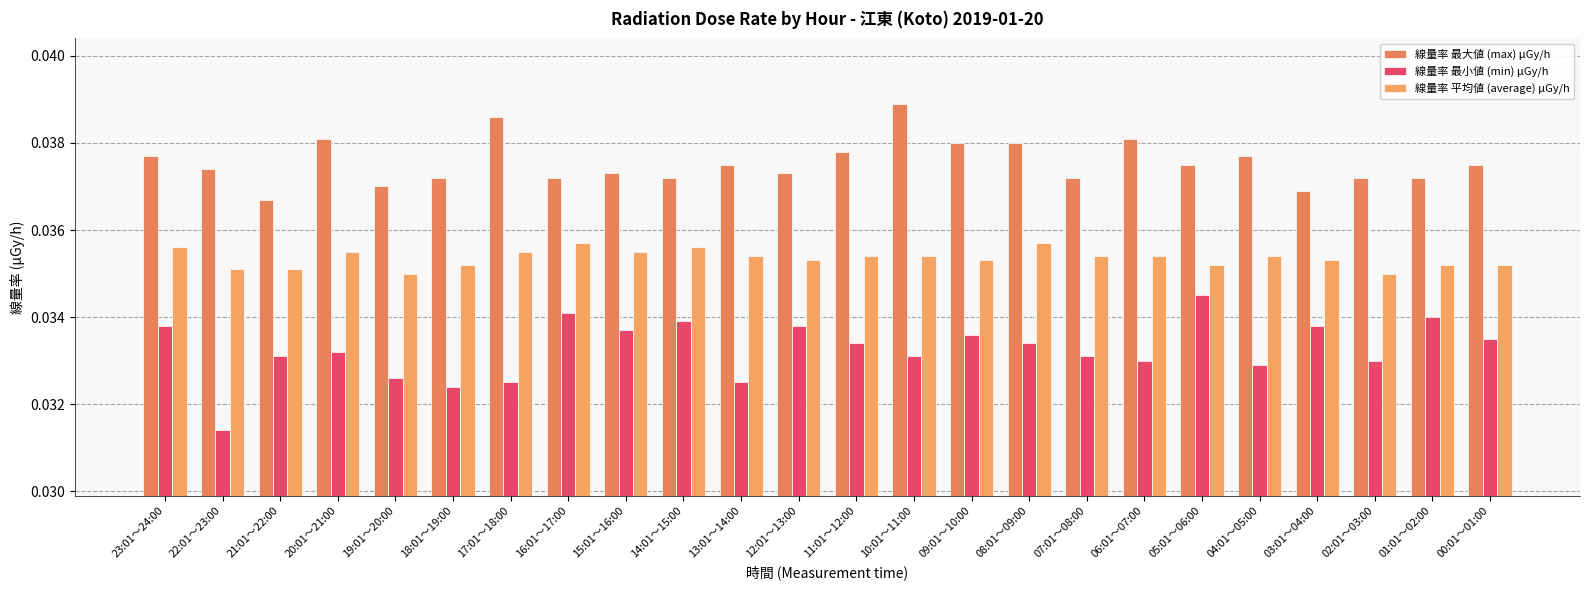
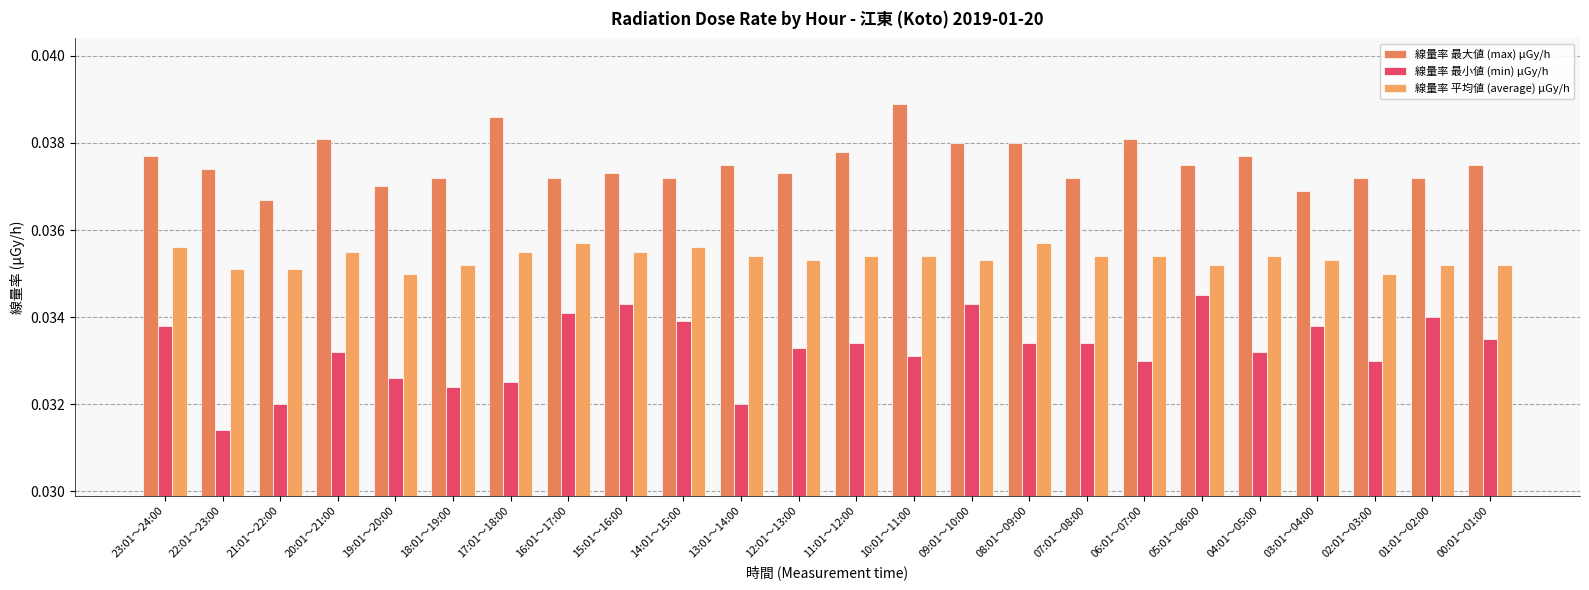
  {
    "線量率 最小値 (min) μGy/h": {
      "23:01～24:00": 0.0338,
      "22:01～23:00": 0.0314,
-     "21:01～22:00": 0.0331,
+     "21:01～22:00": 0.0320,
      "20:01～21:00": 0.0332,
      "19:01～20:00": 0.0326,
      "18:01～19:00": 0.0324,
      "17:01～18:00": 0.0325,
      "16:01～17:00": 0.0341,
-     "15:01～16:00": 0.0337,
+     "15:01～16:00": 0.0343,
      "14:01～15:00": 0.0339,
-     "13:01～14:00": 0.0325,
-     "12:01～13:00": 0.0338,
+     "13:01～14:00": 0.0320,
+     "12:01～13:00": 0.0333,
      "11:01～12:00": 0.0334,
      "10:01～11:00": 0.0331,
-     "09:01～10:00": 0.0336,
+     "09:01～10:00": 0.0343,
      "08:01～09:00": 0.0334,
-     "07:01～08:00": 0.0331,
+     "07:01～08:00": 0.0334,
      "06:01～07:00": 0.0330,
      "05:01～06:00": 0.0345,
-     "04:01～05:00": 0.0329,
+     "04:01～05:00": 0.0332,
      "03:01～04:00": 0.0338,
      "02:01～03:00": 0.0330,
      "01:01～02:00": 0.0340,
      "00:01～01:00": 0.0335
    }
  }
